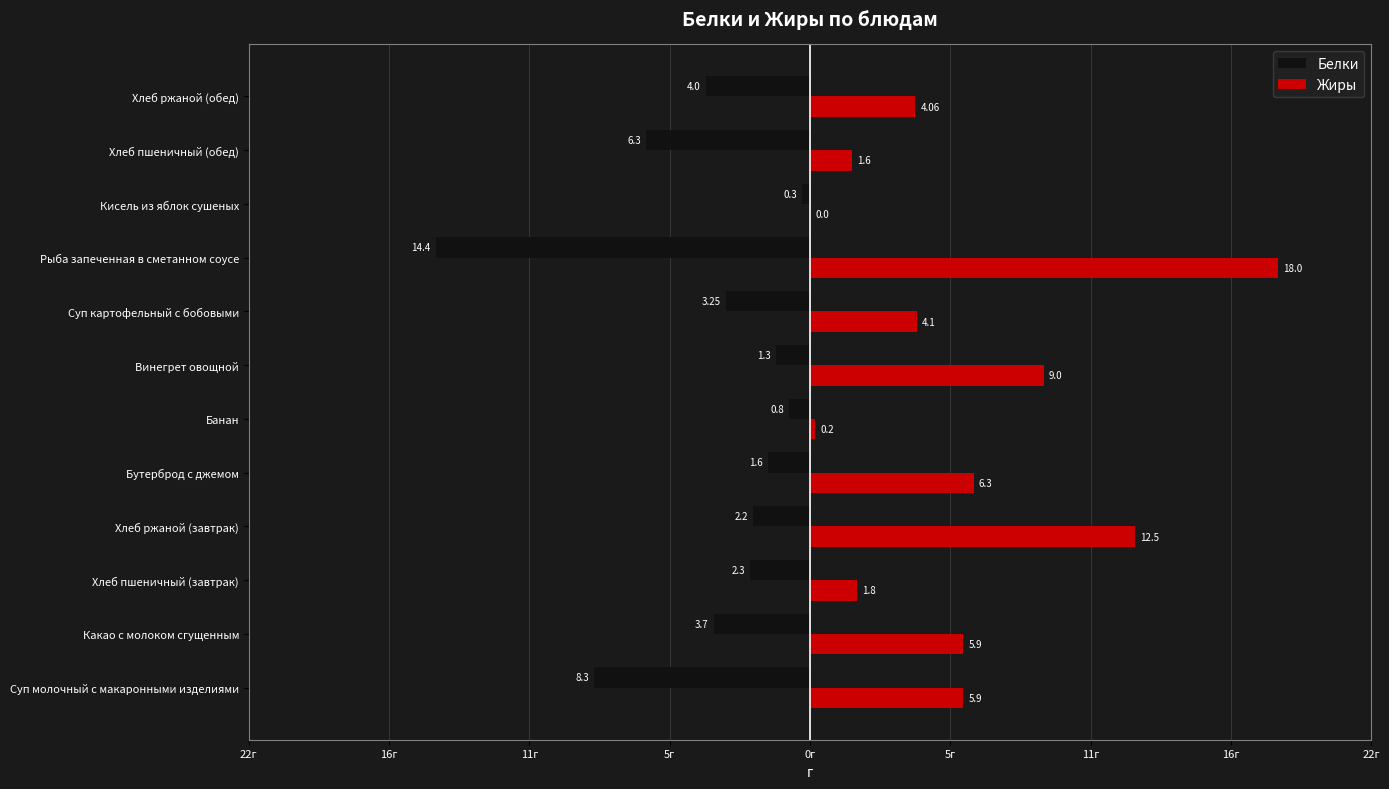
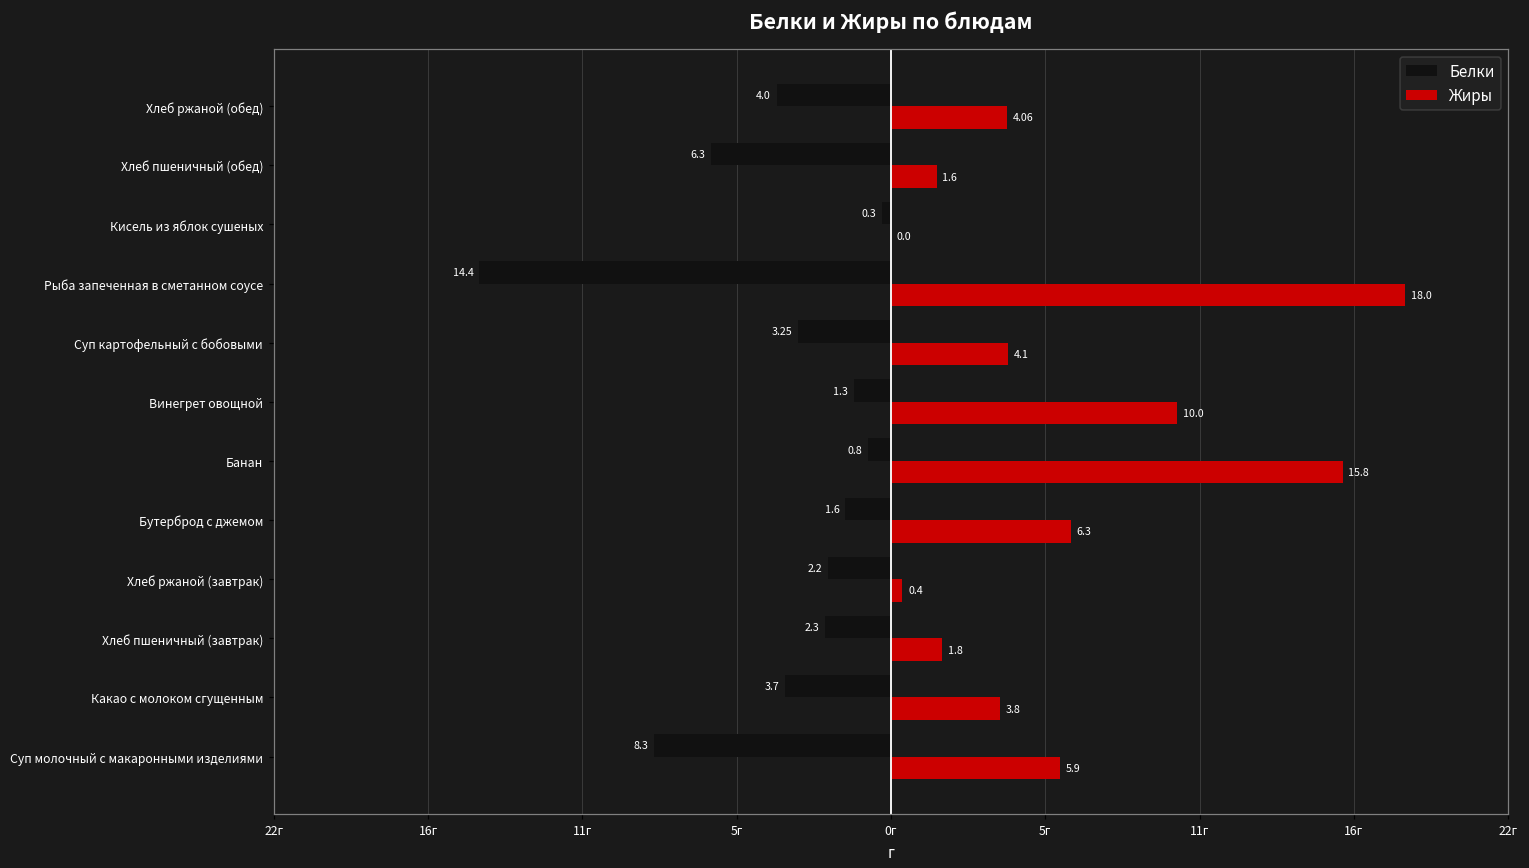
  {
    "Жиры": {
      "Хлеб ржаной (обед)": 4.06,
      "Хлеб пшеничный (обед)": 1.6,
      "Кисель из яблок сушеных": 0.0,
      "Рыба запеченная в сметанном соусе": 18.0,
      "Суп картофельный с бобовыми": 4.1,
-     "Винегрет овощной": 9.0,
-     "Банан": 0.2,
+     "Винегрет овощной": 10.0,
+     "Банан": 15.8,
      "Бутерброд с джемом": 6.3,
-     "Хлеб ржаной (завтрак)": 12.5,
+     "Хлеб ржаной (завтрак)": 0.4,
      "Хлеб пшеничный (завтрак)": 1.8,
-     "Какао с молоком сгущенным": 5.9,
+     "Какао с молоком сгущенным": 3.8,
      "Суп молочный с макаронными изделиями": 5.9
    }
  }
